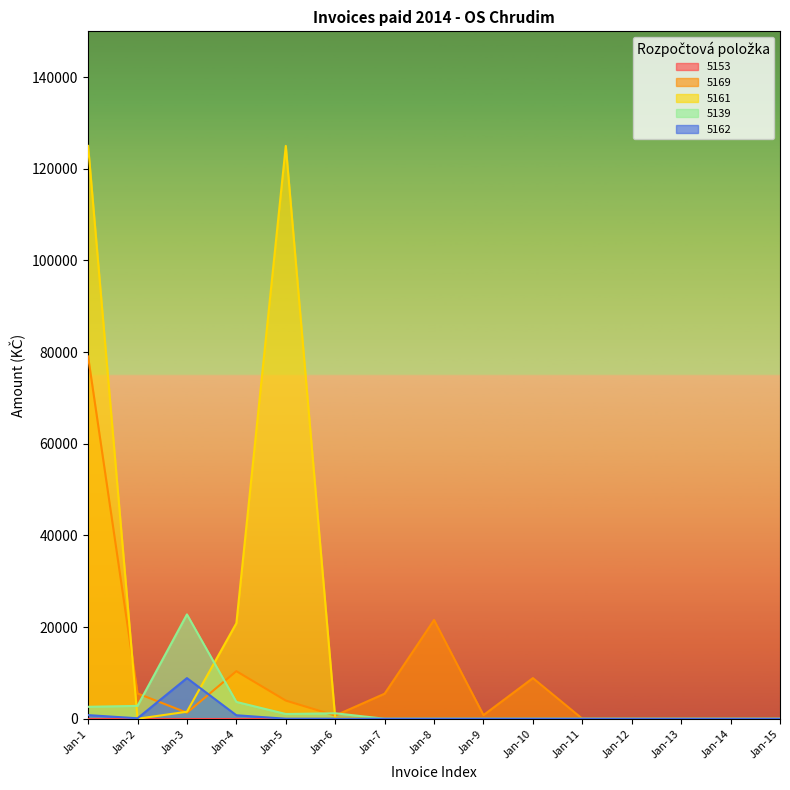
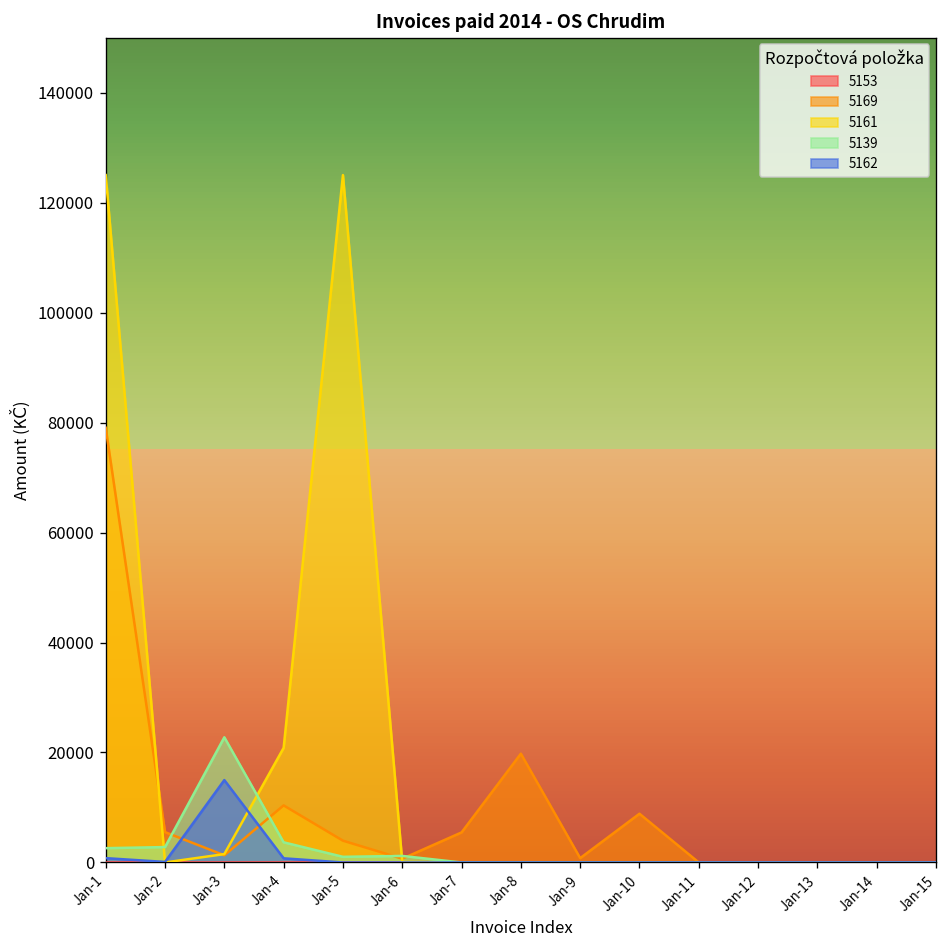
  {
    "5153": {
      "Jan-1": 0,
      "Jan-3": 0,
      "Jan-4": 0
    },
    "5169": {
      "Jan-1": 79000,
      "Jan-2": 6000,
      "Jan-4": 10000,
      "Jan-5": 4000,
      "Jan-7": 5000,
-     "Jan-8": 22000,
+     "Jan-8": 20000,
      "Jan-9": 1000,
      "Jan-10": 9000
    },
    "5161": {
      "Jan-1": 125000,
      "Jan-4": 21000,
      "Jan-5": 125000
    },
    "5139": {
      "Jan-1": 3000,
      "Jan-2": 3000,
      "Jan-3": 23000,
      "Jan-4": 4000,
      "Jan-5": 1000
    },
    "5162": {
      "Jan-1": 1000,
-     "Jan-3": 9000,
+     "Jan-3": 15000,
      "Jan-4": 1000
    }
  }
